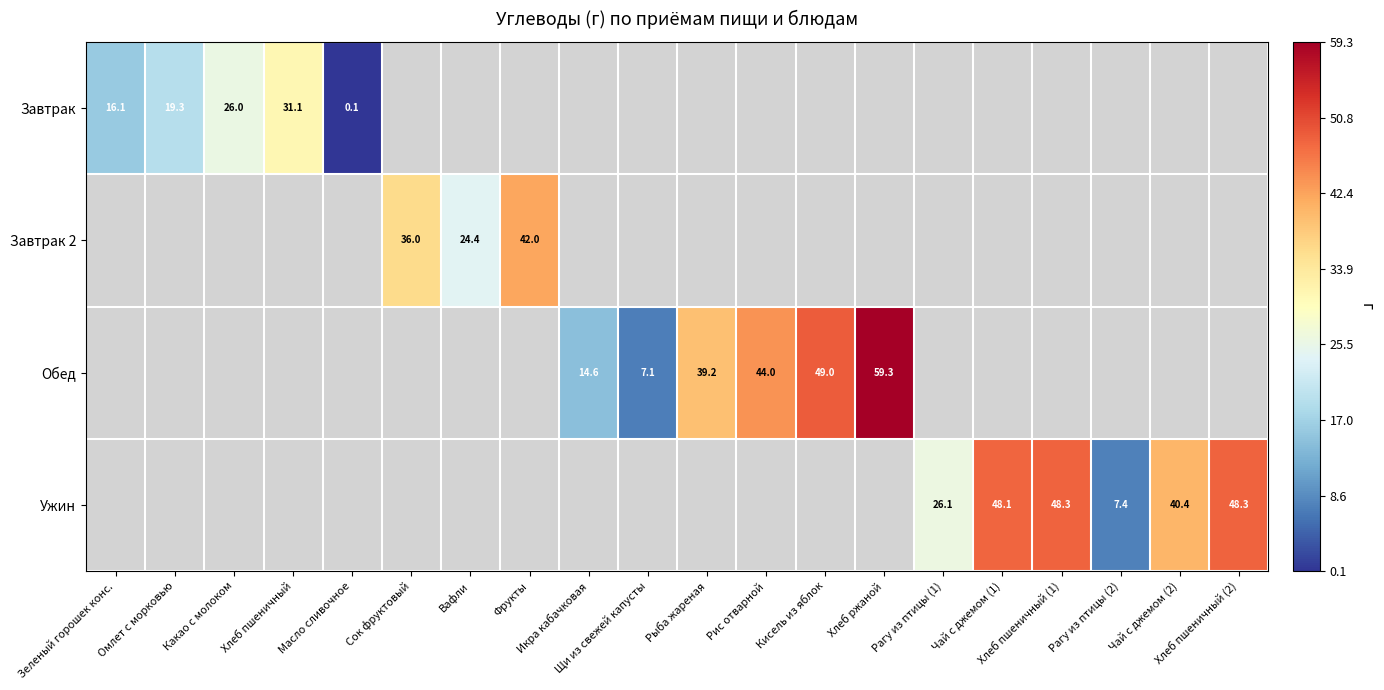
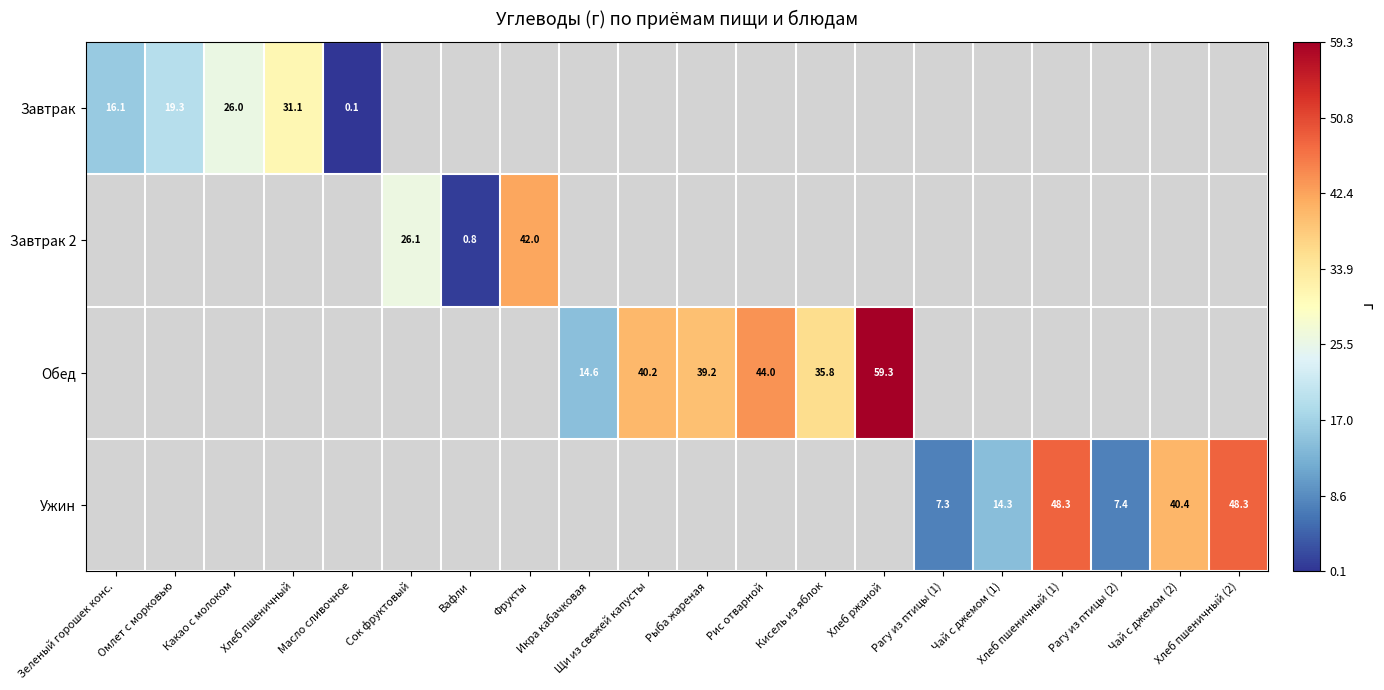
  {
    "Завтрак": {
      "Зеленый горошек конс.": 16.1,
      "Омлет с морковью": 19.3,
      "Какао с молоком": 26.0,
      "Хлеб пшеничный": 31.1,
      "Масло сливочное": 0.1
    },
    "Завтрак 2": {
-     "Сок фруктовый": 36.0,
-     "Вафли": 24.4,
+     "Сок фруктовый": 26.1,
+     "Вафли": 0.8,
      "Фрукты": 42.0
    },
    "Обед": {
      "Икра кабачковая": 14.6,
-     "Щи из свежей капусты": 7.1,
+     "Щи из свежей капусты": 40.2,
      "Рыба жареная": 39.2,
      "Рис отварной": 44.0,
-     "Кисель из яблок": 49.0,
+     "Кисель из яблок": 35.8,
      "Хлеб ржаной": 59.3
    },
    "Ужин": {
-     "Рагу из птицы (1)": 26.1,
-     "Чай с джемом (1)": 48.1,
+     "Рагу из птицы (1)": 7.3,
+     "Чай с джемом (1)": 14.3,
      "Хлеб пшеничный (1)": 48.3,
      "Рагу из птицы (2)": 7.4,
      "Чай с джемом (2)": 40.4,
      "Хлеб пшеничный (2)": 48.3
    }
  }
